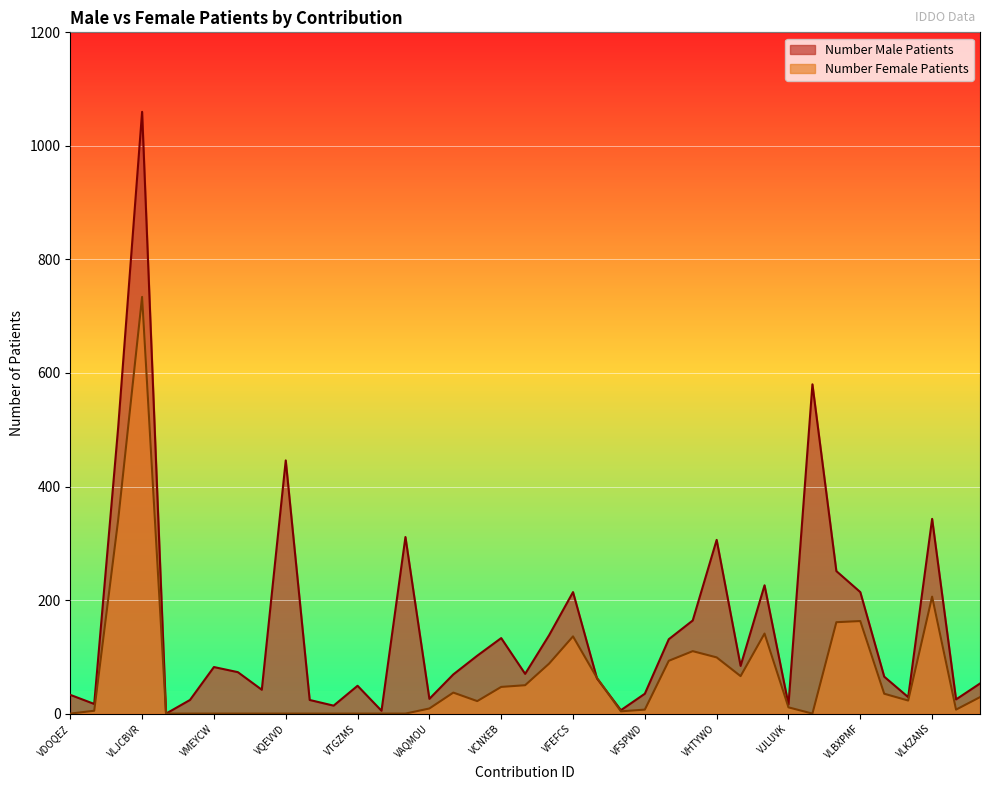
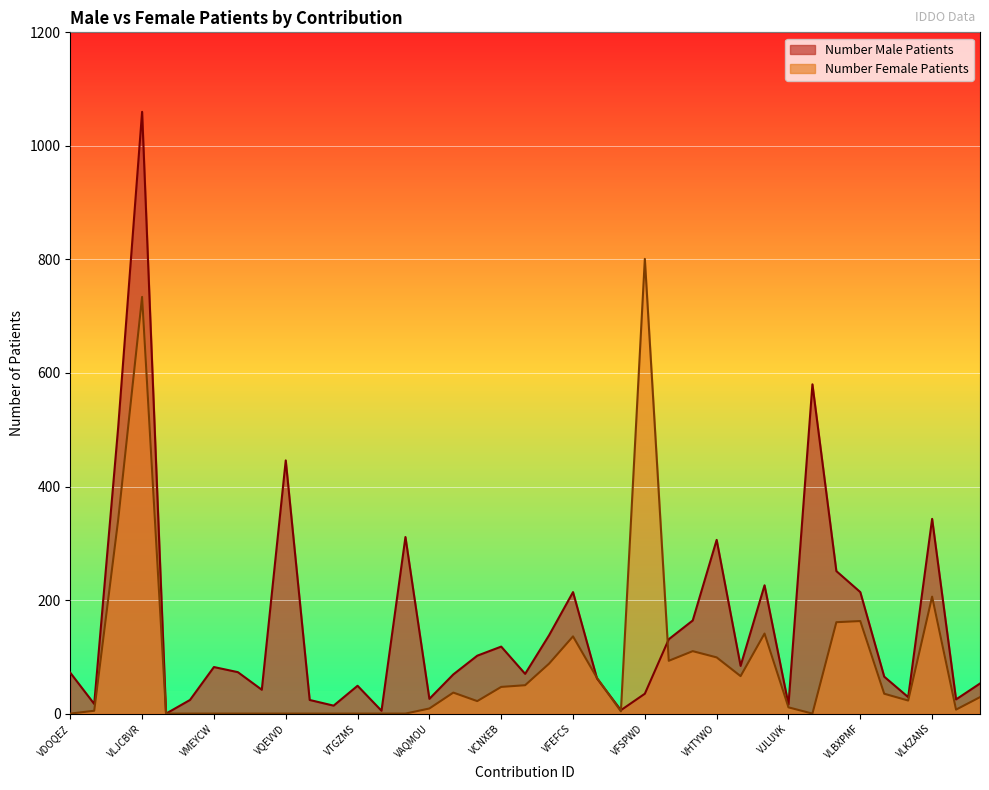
  {
    "Number Male Patients": {
-     "VDOQEZ": 30,
+     "VDOQEZ": 70,
      "VLJCBVR": 1060,
      "VMEYCW": 80,
      "VQEVVD": 450,
      "VTGZMS": 50,
      "VAQMOU": 30,
-     "VCNXEB": 130,
+     "VCNXEB": 120,
      "VFEFCS": 210,
      "VFSPWD": 40,
      "VHTYWO": 310,
      "VJLUVK": 20,
      "VLBXPMF": 210,
      "VLKZANS": 340
    },
    "Number Female Patients": {
      "VDOQEZ": 0,
      "VLJCBVR": 730,
      "VMEYCW": 0,
      "VQEVVD": 0,
      "VTGZMS": 0,
      "VAQMOU": 10,
      "VCNXEB": 50,
      "VFEFCS": 140,
-     "VFSPWD": 10,
+     "VFSPWD": 800,
      "VHTYWO": 100,
      "VJLUVK": 10,
      "VLBXPMF": 160,
      "VLKZANS": 210
    }
  }
